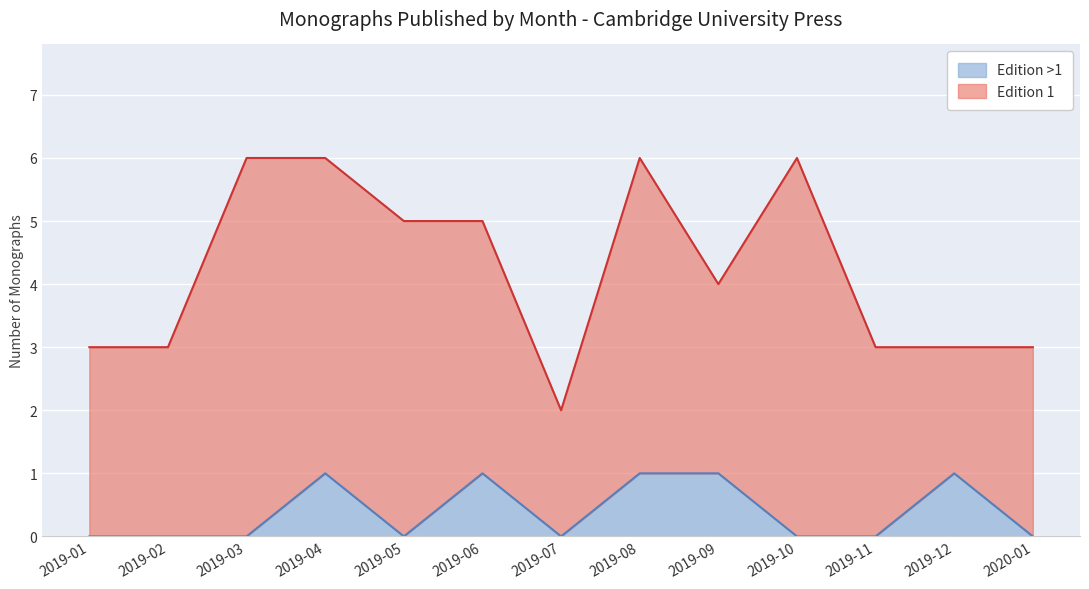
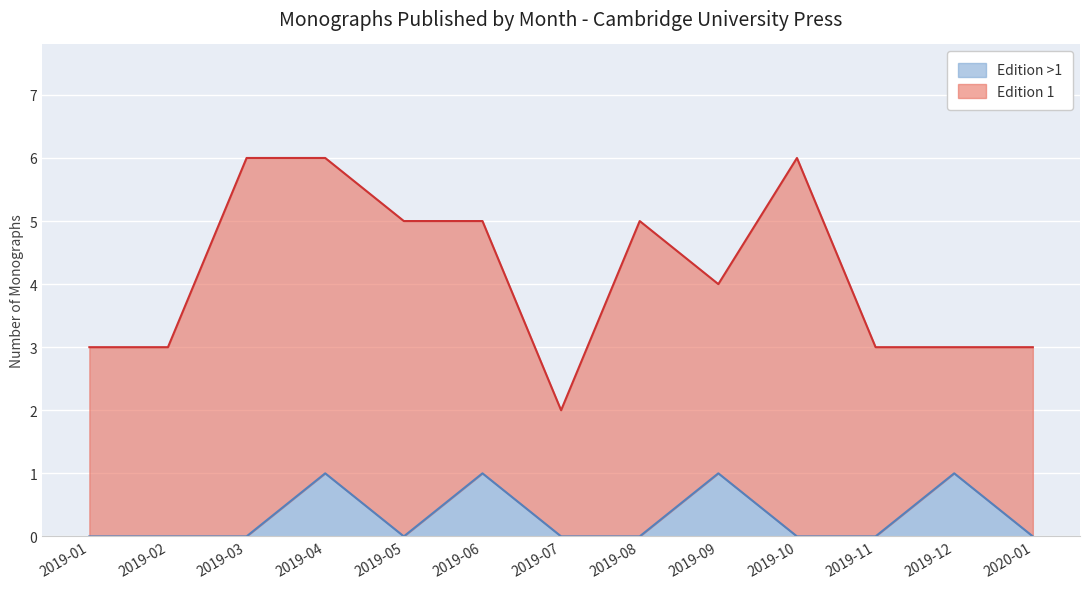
  {
    "Edition >1": {
      "2019-01": 0,
      "2019-02": 0,
      "2019-03": 0,
      "2019-04": 1,
      "2019-05": 0,
      "2019-06": 1,
      "2019-07": 0,
-     "2019-08": 1,
+     "2019-08": 0,
      "2019-09": 1,
      "2019-10": 0,
      "2019-11": 0,
      "2019-12": 1,
      "2020-01": 0
    },
    "Edition 1": {
      "2019-01": 3,
      "2019-02": 3,
      "2019-03": 6,
      "2019-04": 6,
      "2019-05": 5,
      "2019-06": 5,
      "2019-07": 2,
      "2019-09": 4,
      "2019-10": 6,
      "2019-11": 3,
      "2019-12": 3,
      "2020-01": 3
    }
  }
